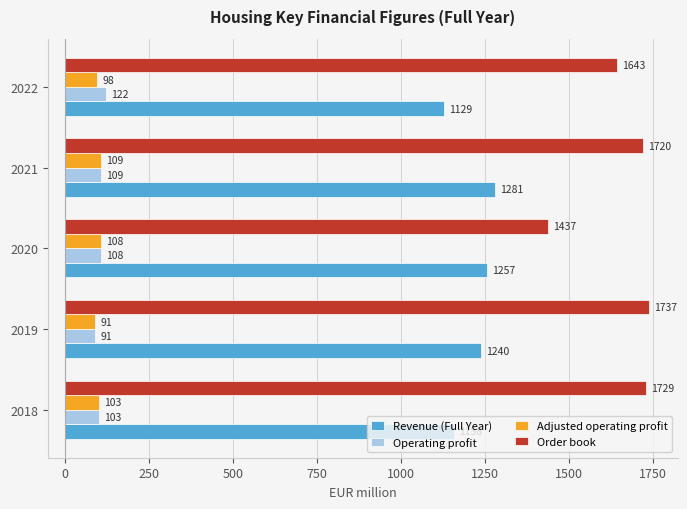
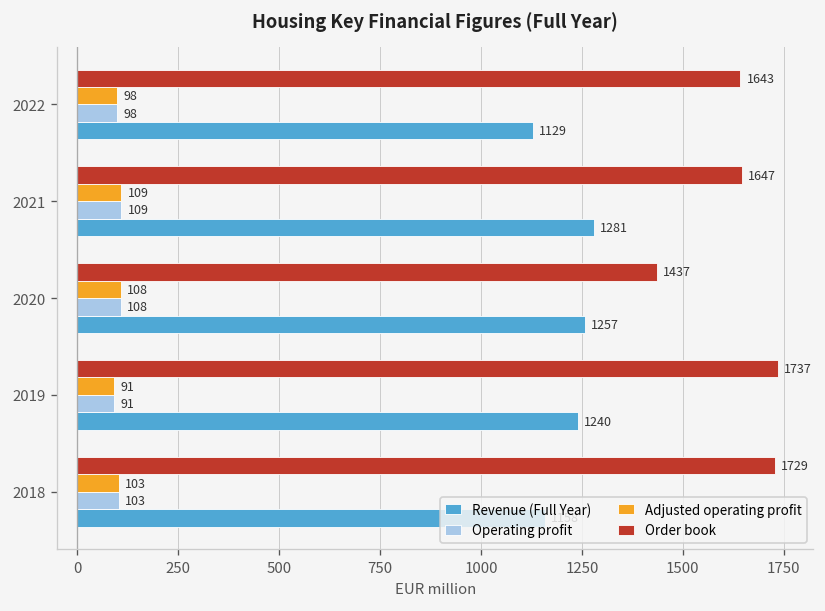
  {
    "Revenue (Full Year)": {
      "2022": 1129,
      "2021": 1281,
      "2020": 1257,
      "2019": 1240
    },
    "Operating profit": {
-     "2022": 122,
+     "2022": 98,
      "2021": 109,
      "2020": 108,
      "2019": 91,
      "2018": 103
    },
    "Adjusted operating profit": {
      "2022": 98,
      "2021": 109,
      "2020": 108,
      "2019": 91,
      "2018": 103
    },
    "Order book": {
      "2022": 1643,
-     "2021": 1720,
+     "2021": 1647,
      "2020": 1437,
      "2019": 1737,
      "2018": 1729
    }
  }
